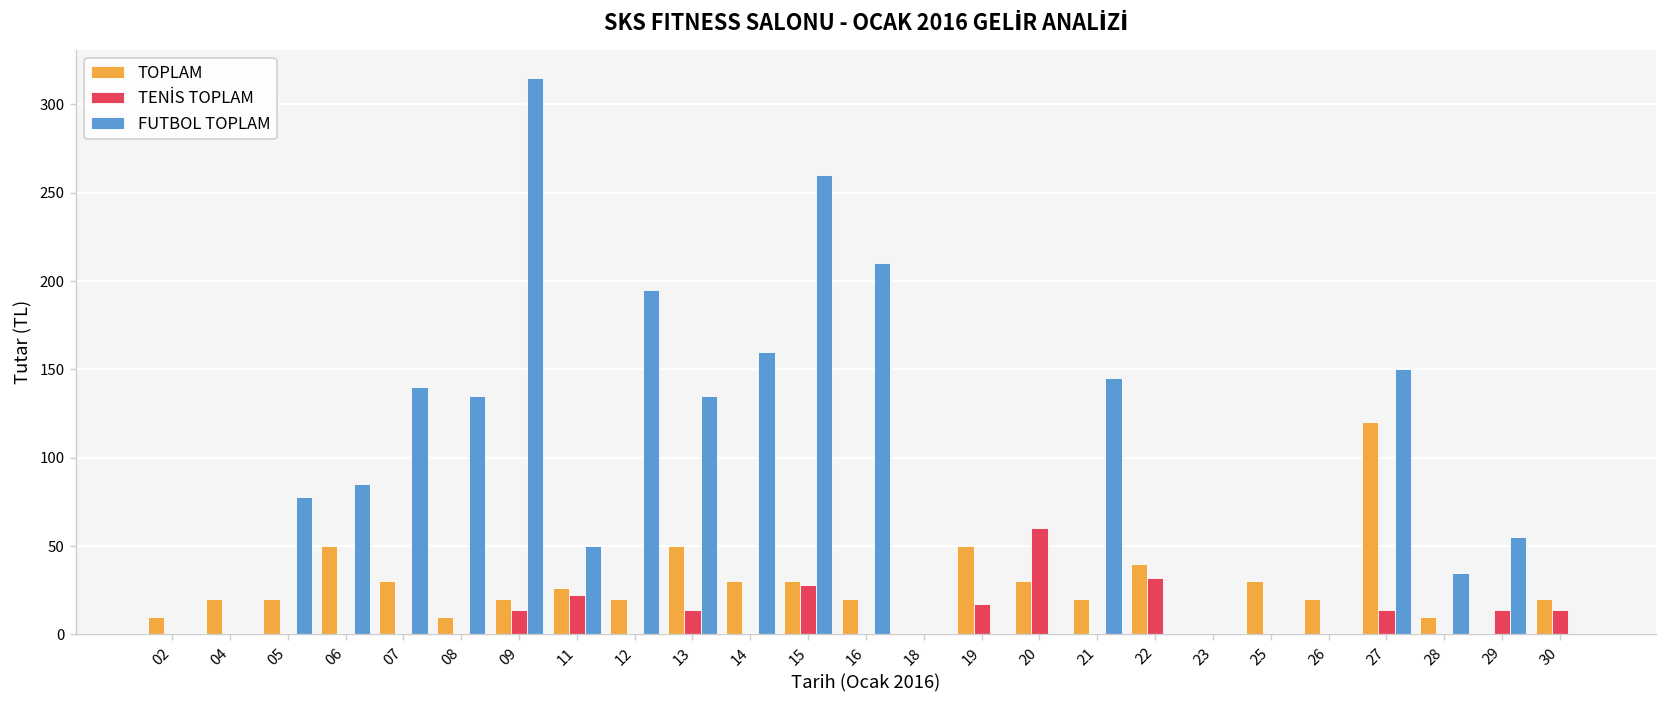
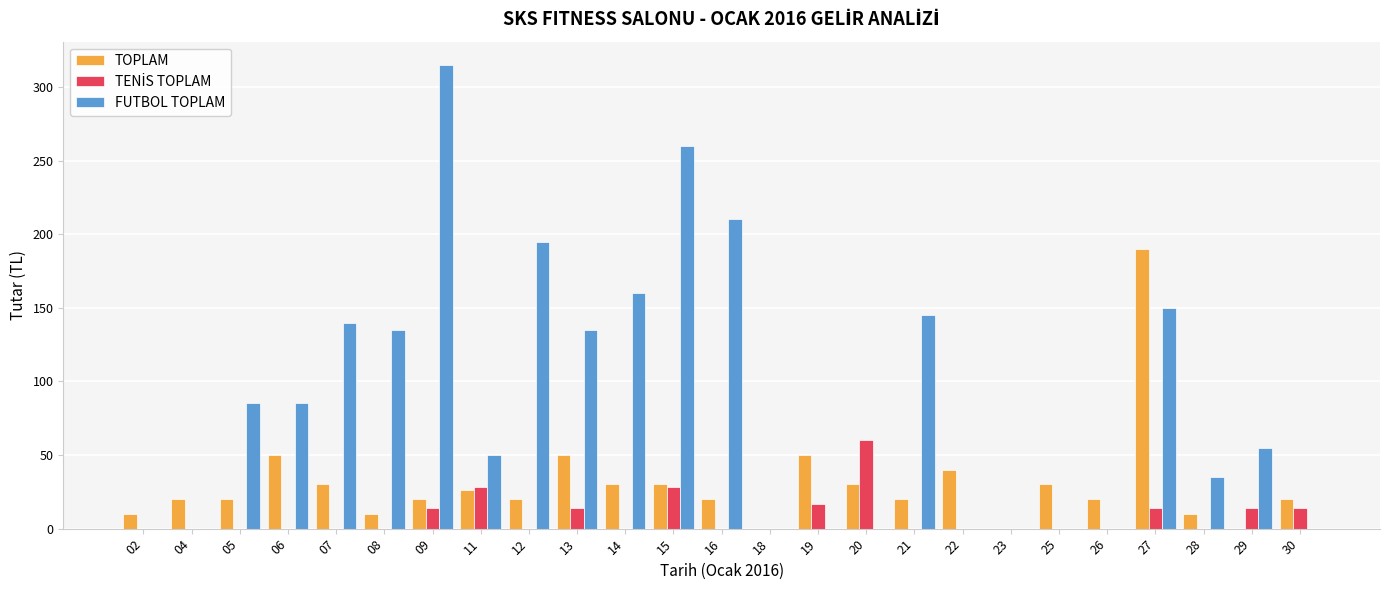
  {
    "TOPLAM": {
      "02": 10,
      "04": 20,
      "05": 20,
      "06": 50,
      "07": 30,
      "08": 10,
      "09": 20,
      "11": 26,
      "12": 20,
      "13": 50,
      "14": 30,
      "15": 30,
      "16": 20,
      "18": 0,
      "19": 50,
      "20": 30,
      "21": 20,
      "22": 40,
      "23": 0,
      "25": 30,
      "26": 20,
-     "27": 120,
+     "27": 190,
      "28": 10,
      "29": 0,
      "30": 20
    },
    "TENİS TOPLAM": {
      "02": 0,
      "04": 0,
      "05": 0,
      "06": 0,
      "07": 0,
      "08": 0,
      "09": 14,
-     "11": 22,
+     "11": 28,
      "12": 0,
      "13": 14,
      "14": 0,
      "15": 28,
      "16": 0,
      "18": 0,
      "19": 17,
      "20": 60,
      "21": 0,
-     "22": 32,
+     "22": 0,
      "23": 0,
      "25": 0,
      "26": 0,
      "27": 14,
      "28": 0,
      "29": 14,
      "30": 14
    },
    "FUTBOL TOPLAM": {
      "02": 0,
      "04": 0,
-     "05": 78,
+     "05": 85,
      "06": 85,
      "07": 140,
      "08": 135,
      "09": 315,
      "11": 50,
      "12": 195,
      "13": 135,
      "14": 160,
      "15": 260,
      "16": 210,
      "18": 0,
      "19": 0,
      "20": 0,
      "21": 145,
      "22": 0,
      "23": 0,
      "25": 0,
      "26": 0,
      "27": 150,
      "28": 35,
      "29": 55,
      "30": 0
    }
  }
